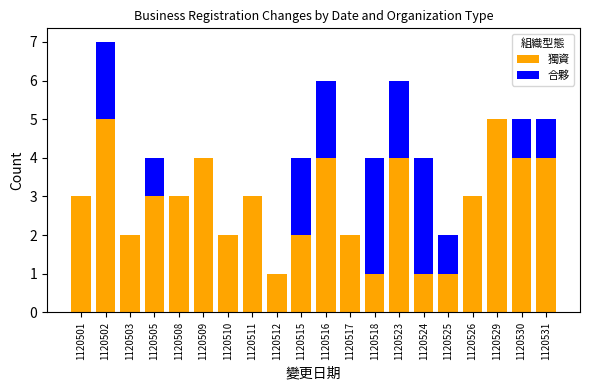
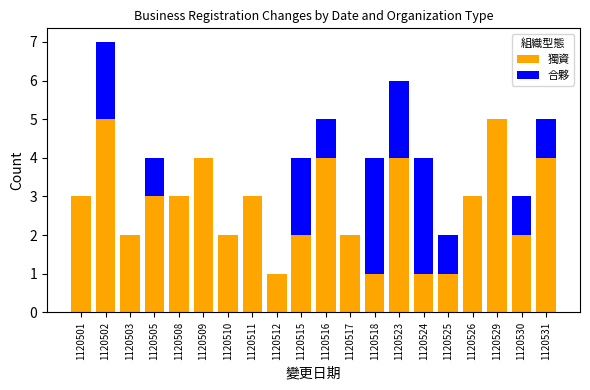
  {
    "獨資": {
      "1120501": 3,
      "1120502": 5,
      "1120503": 2,
      "1120505": 3,
      "1120508": 3,
      "1120509": 4,
      "1120510": 2,
      "1120511": 3,
      "1120512": 1,
      "1120515": 2,
      "1120516": 4,
      "1120517": 2,
      "1120518": 1,
      "1120523": 4,
      "1120524": 1,
      "1120525": 1,
      "1120526": 3,
      "1120529": 5,
-     "1120530": 4,
+     "1120530": 2,
      "1120531": 4
    },
    "合夥": {
      "1120501": 0,
      "1120502": 2,
      "1120503": 0,
      "1120505": 1,
      "1120508": 0,
      "1120509": 0,
      "1120510": 0,
      "1120511": 0,
      "1120512": 0,
      "1120515": 2,
-     "1120516": 2,
+     "1120516": 1,
      "1120517": 0,
      "1120518": 3,
      "1120523": 2,
      "1120524": 3,
      "1120525": 1,
      "1120526": 0,
      "1120529": 0,
      "1120530": 1,
      "1120531": 1
    }
  }
